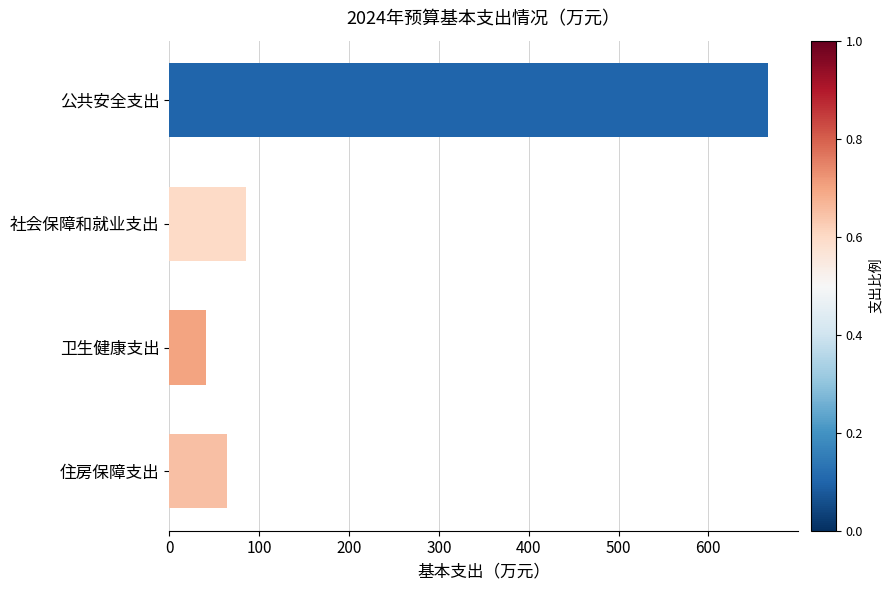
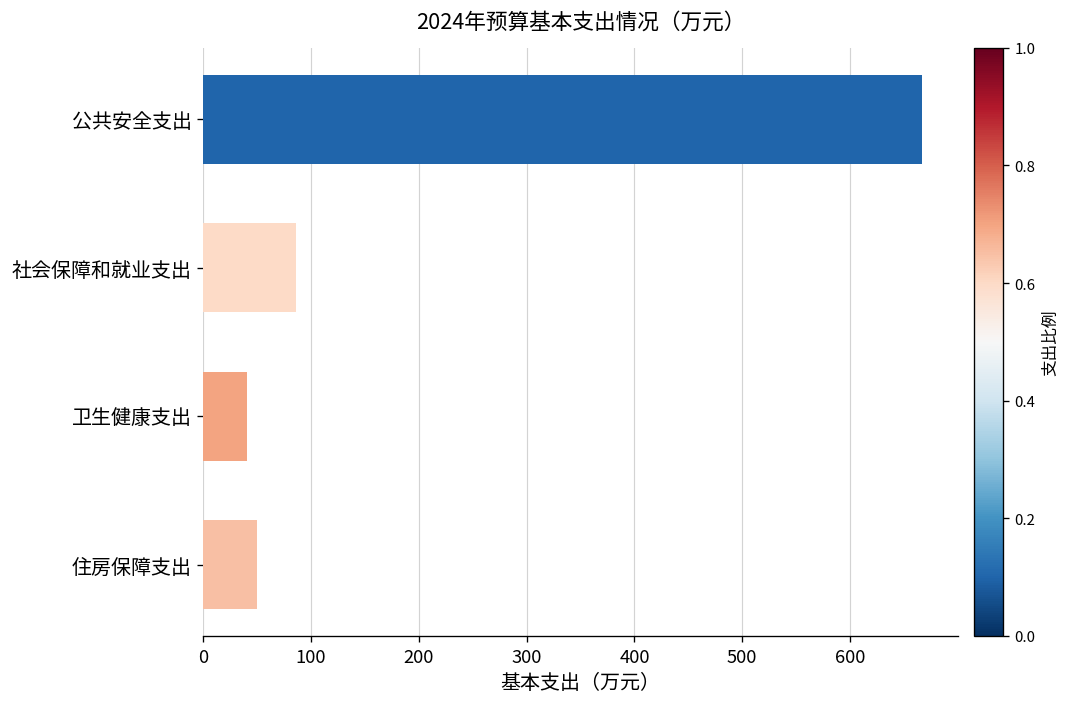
  {
    "公共安全支出": 670,
    "社会保障和就业支出": 90,
    "卫生健康支出": 40,
-   "住房保障支出": 60
+   "住房保障支出": 50
  }
